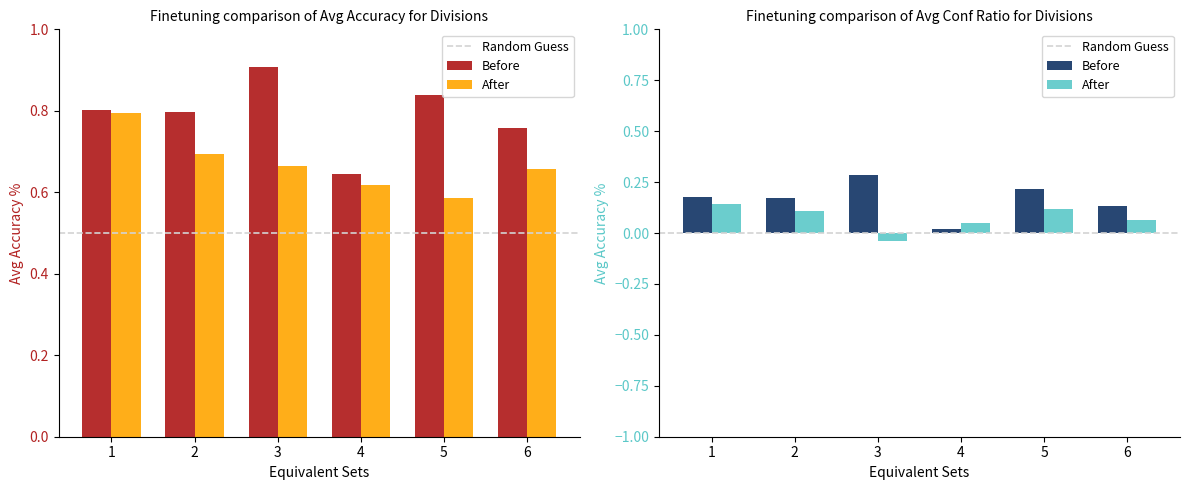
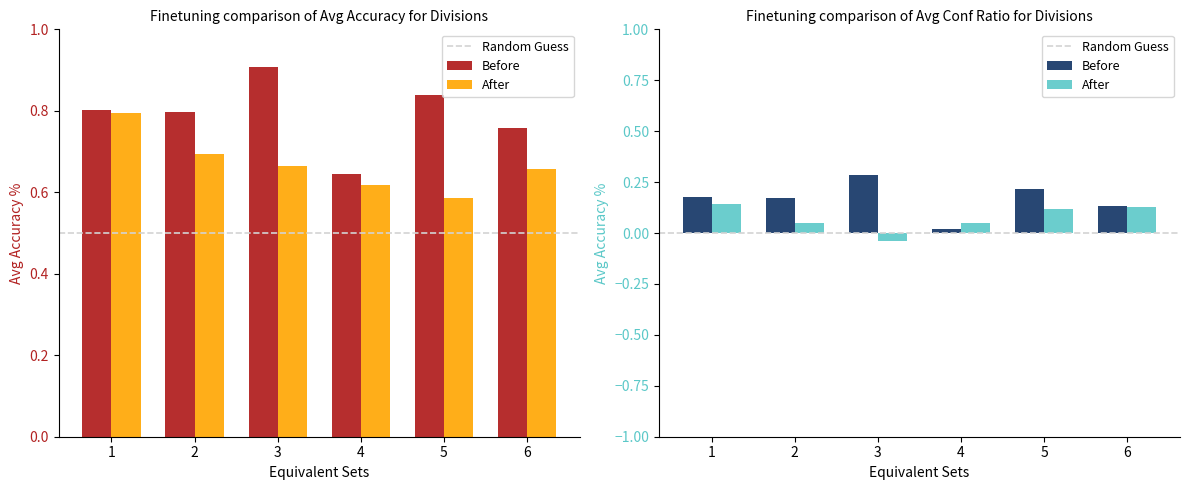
  {
    "Finetuning comparison of Avg Conf Ratio for Divisions": {
      "Before": {
        "1": 0.18,
        "2": 0.17,
        "3": 0.28,
        "4": 0.02,
        "5": 0.21,
        "6": 0.13
      },
      "After": {
        "1": 0.14,
-       "2": 0.11,
+       "2": 0.05,
        "3": -0.04,
        "4": 0.05,
        "5": 0.12,
-       "6": 0.07
+       "6": 0.13
      }
    }
  }
